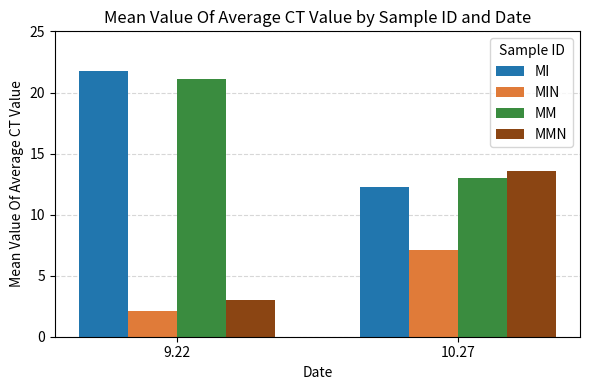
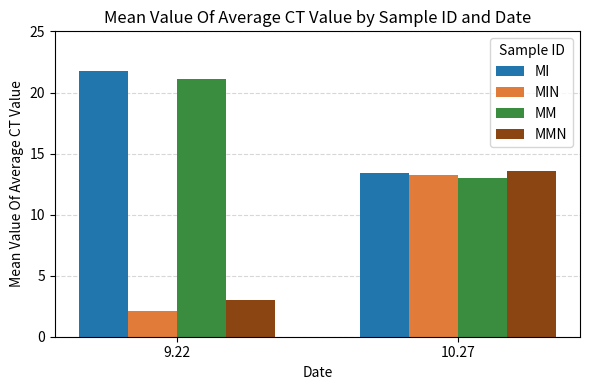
  {
    "MI": {
      "9.22": 21.8,
-     "10.27": 12.3
+     "10.27": 13.4
    },
    "MIN": {
      "9.22": 2.1,
-     "10.27": 7.1
+     "10.27": 13.3
    },
    "MM": {
      "9.22": 21.1,
      "10.27": 13.0
    },
    "MMN": {
      "9.22": 3.0,
      "10.27": 13.6
    }
  }
